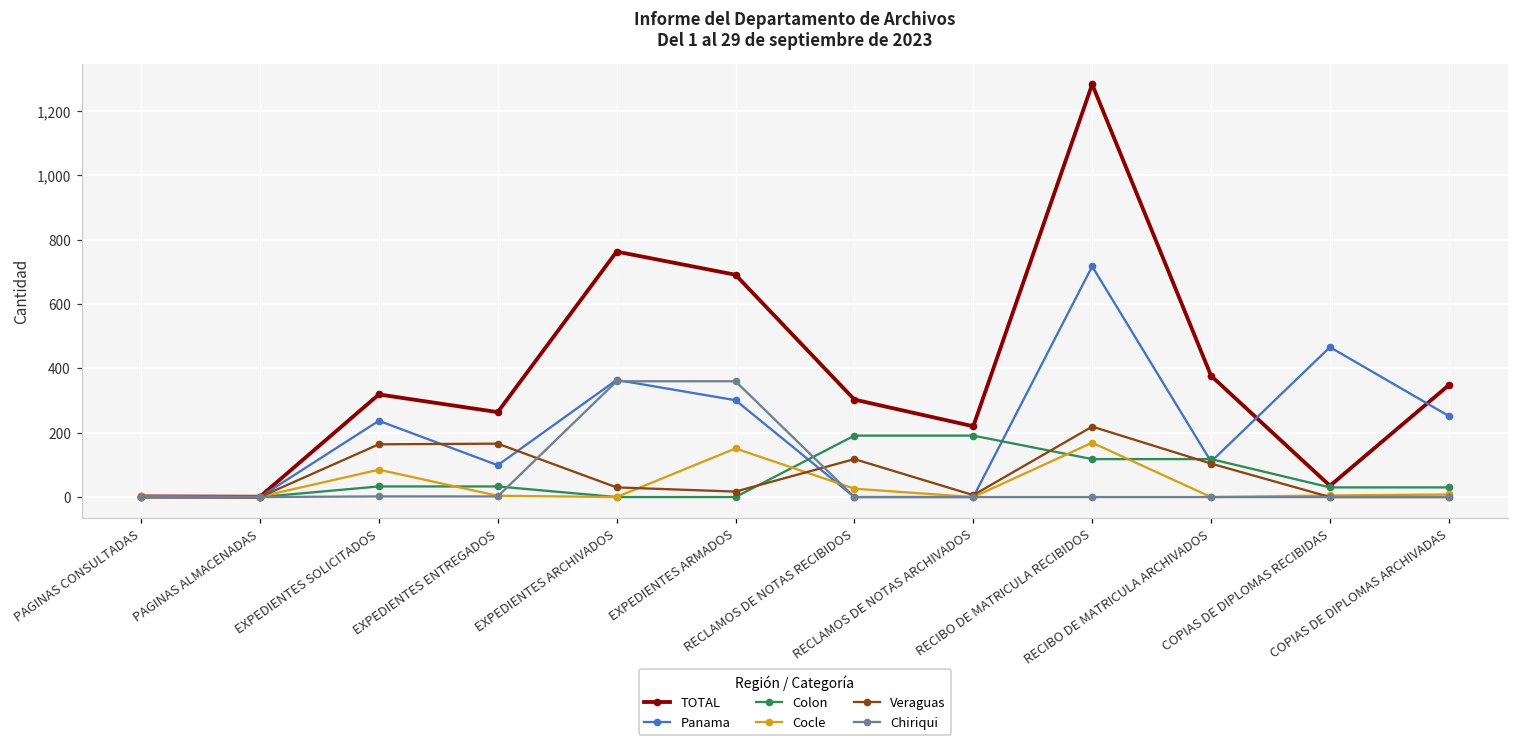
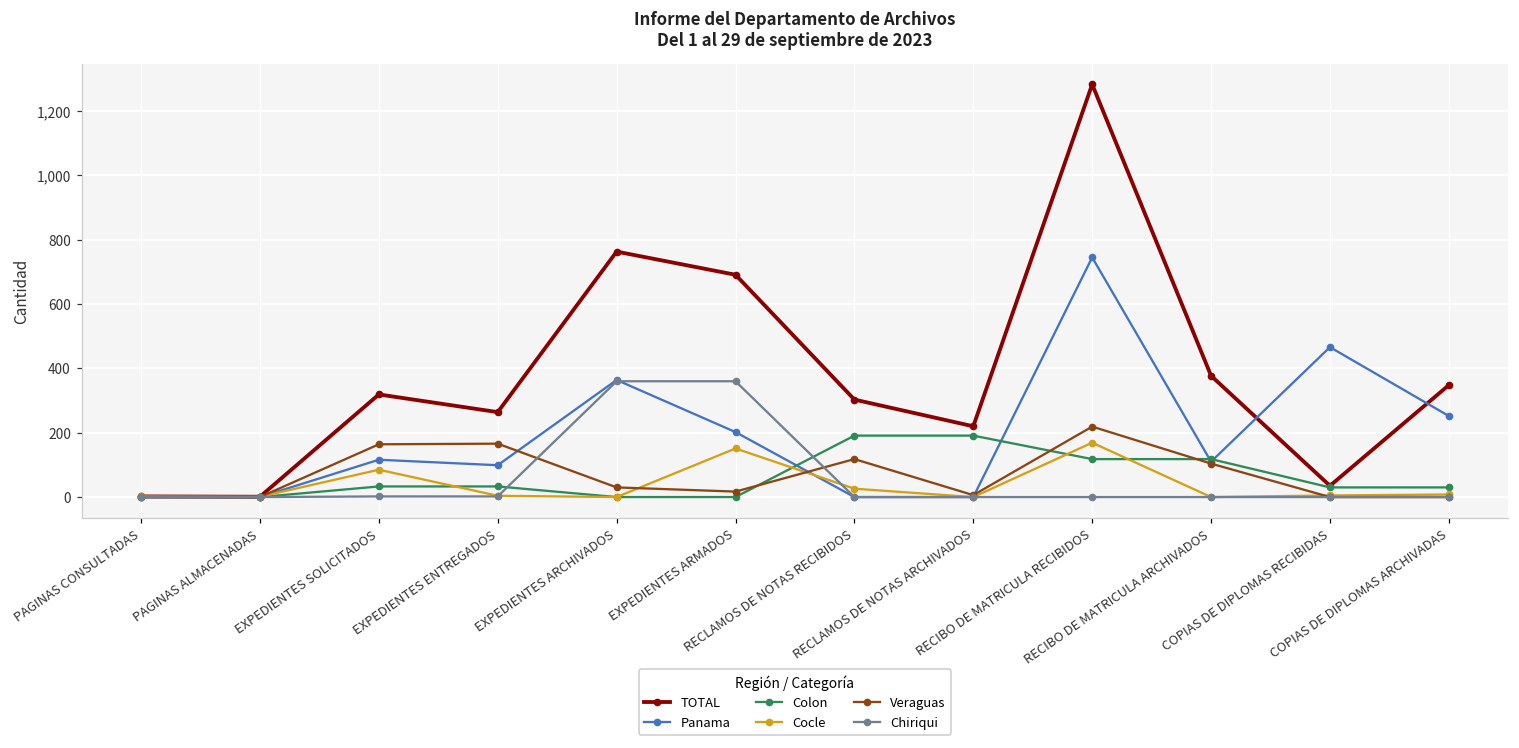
  {
    "TOTAL": {
      "EXPEDIENTES SOLICITADOS": "320",
      "EXPEDIENTES ENTREGADOS": "260",
      "EXPEDIENTES ARCHIVADOS": "760",
      "EXPEDIENTES ARMADOS": "690",
      "RECLAMOS DE NOTAS RECIBIDOS": "300",
      "RECLAMOS DE NOTAS ARCHIVADOS": "220",
      "RECIBO DE MATRICULA RECIBIDOS": "1,280",
      "RECIBO DE MATRICULA ARCHIVADOS": "380",
      "COPIAS DE DIPLOMAS ARCHIVADAS": "350"
    },
    "Panama": {
-     "EXPEDIENTES SOLICITADOS": "240",
+     "EXPEDIENTES SOLICITADOS": "120",
      "EXPEDIENTES ENTREGADOS": "100",
-     "EXPEDIENTES ARMADOS": "300",
-     "RECIBO DE MATRICULA RECIBIDOS": "720",
+     "EXPEDIENTES ARMADOS": "200",
+     "RECIBO DE MATRICULA RECIBIDOS": "750",
      "COPIAS DE DIPLOMAS RECIBIDAS": "470",
      "COPIAS DE DIPLOMAS ARCHIVADAS": "250"
    },
    "Colon": {
      "EXPEDIENTES SOLICITADOS": "30",
      "EXPEDIENTES ENTREGADOS": "30",
      "EXPEDIENTES ARMADOS": "0",
      "RECLAMOS DE NOTAS RECIBIDOS": "190",
      "RECLAMOS DE NOTAS ARCHIVADOS": "190",
      "RECIBO DE MATRICULA RECIBIDOS": "120",
      "COPIAS DE DIPLOMAS ARCHIVADAS": "30"
    },
    "Cocle": {
      "EXPEDIENTES SOLICITADOS": "90",
      "EXPEDIENTES ARMADOS": "150",
      "RECLAMOS DE NOTAS RECIBIDOS": "30",
      "RECIBO DE MATRICULA RECIBIDOS": "170"
    },
    "Veraguas": {
      "EXPEDIENTES SOLICITADOS": "160",
      "EXPEDIENTES ENTREGADOS": "170",
      "EXPEDIENTES ARCHIVADOS": "30",
      "EXPEDIENTES ARMADOS": "20",
      "RECLAMOS DE NOTAS RECIBIDOS": "120",
      "RECIBO DE MATRICULA RECIBIDOS": "220"
    },
    "Chiriqui": {
      "EXPEDIENTES SOLICITADOS": "0",
      "EXPEDIENTES ARMADOS": "360",
      "RECIBO DE MATRICULA RECIBIDOS": "0"
    }
  }
